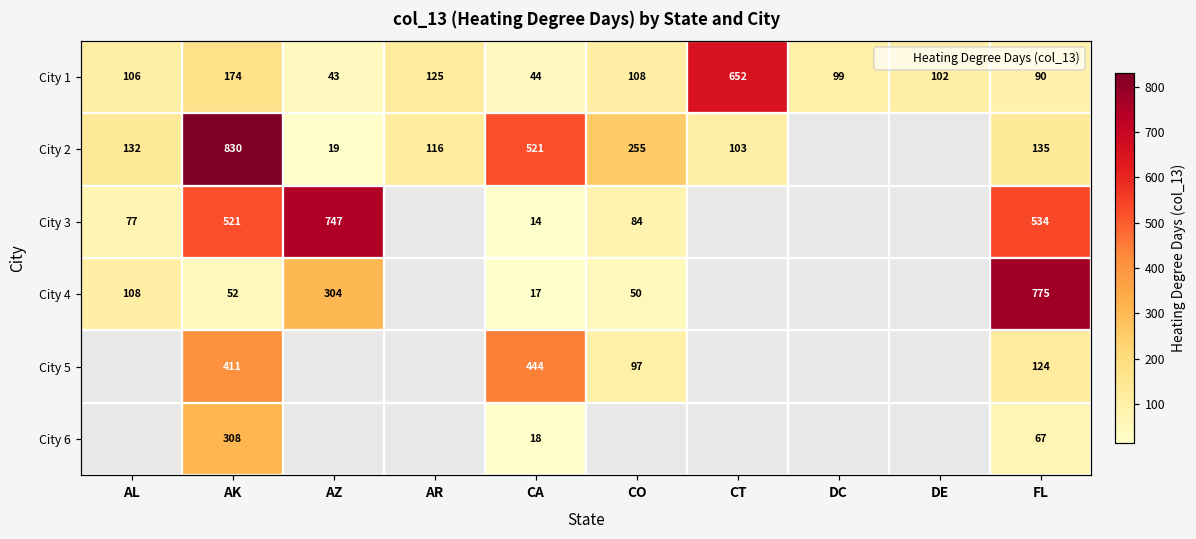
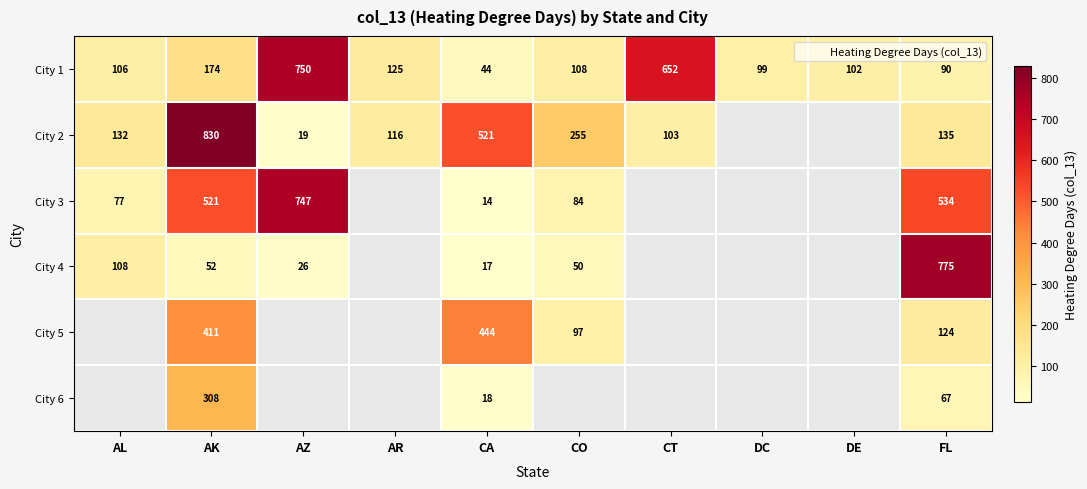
  {
    "City 1": {
      "AL": 106,
      "AK": 174,
-     "AZ": 43,
+     "AZ": 750,
      "AR": 125,
      "CA": 44,
      "CO": 108,
      "CT": 652,
      "DC": 99,
      "DE": 102,
      "FL": 90
    },
    "City 2": {
      "AL": 132,
      "AK": 830,
      "AZ": 19,
      "AR": 116,
      "CA": 521,
      "CO": 255,
      "CT": 103,
      "FL": 135
    },
    "City 3": {
      "AL": 77,
      "AK": 521,
      "AZ": 747,
      "CA": 14,
      "CO": 84,
      "FL": 534
    },
    "City 4": {
      "AL": 108,
      "AK": 52,
-     "AZ": 304,
+     "AZ": 26,
      "CA": 17,
      "CO": 50,
      "FL": 775
    },
    "City 5": {
      "AK": 411,
      "CA": 444,
      "CO": 97,
      "FL": 124
    },
    "City 6": {
      "AK": 308,
      "CA": 18,
      "FL": 67
    }
  }
